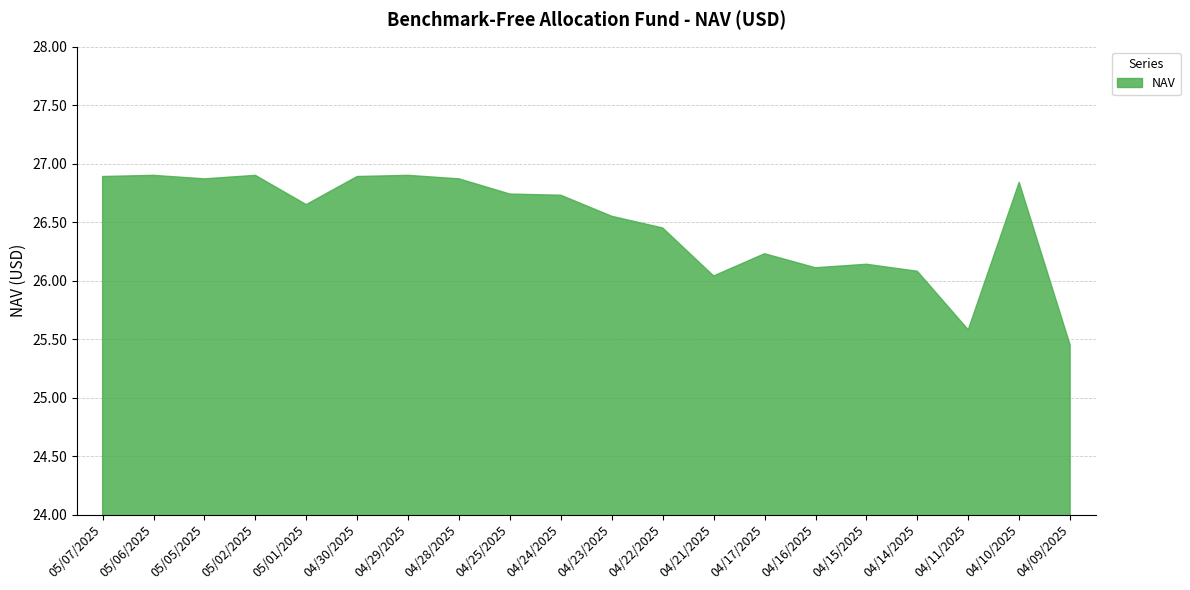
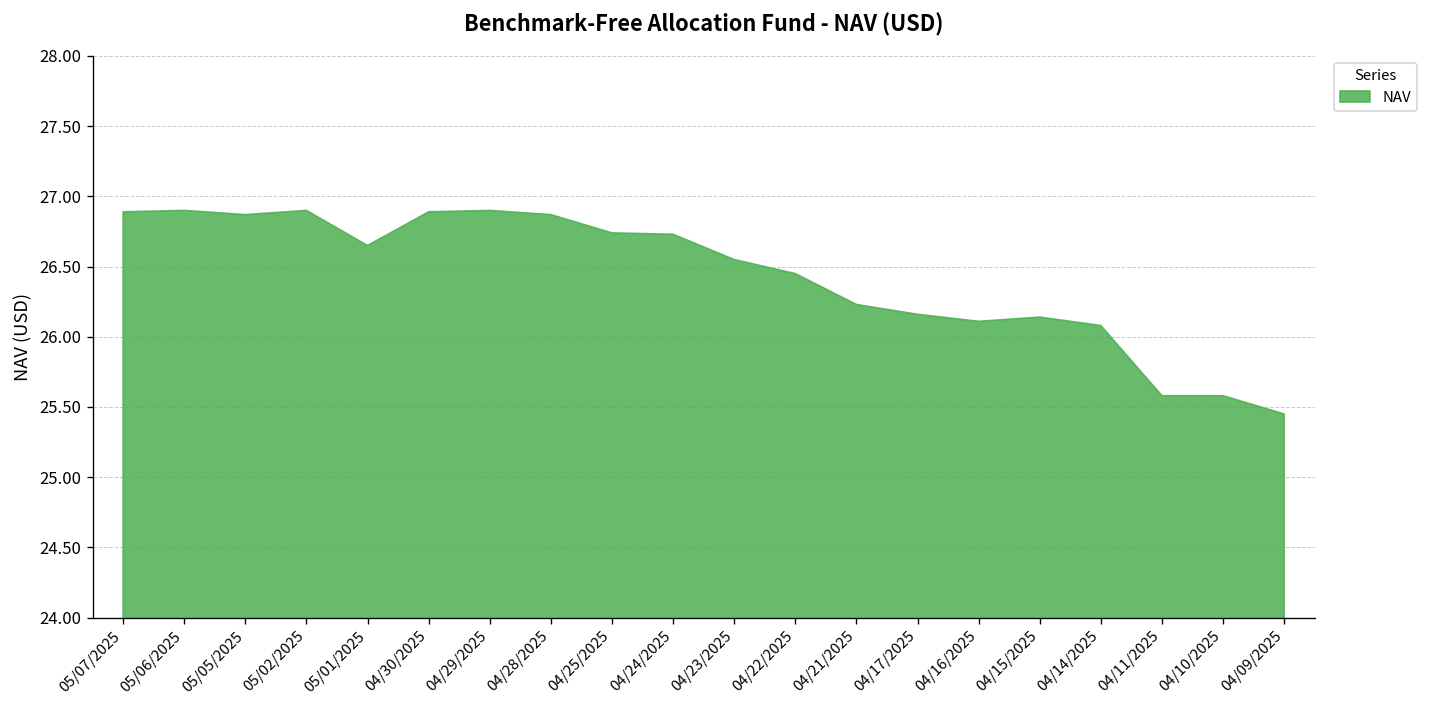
  {
    "05/07/2025": 26.89,
    "05/06/2025": 26.90,
    "05/05/2025": 26.87,
    "05/02/2025": 26.90,
    "05/01/2025": 26.65,
    "04/30/2025": 26.89,
    "04/29/2025": 26.90,
    "04/28/2025": 26.87,
    "04/25/2025": 26.74,
    "04/24/2025": 26.73,
    "04/23/2025": 26.55,
    "04/22/2025": 26.45,
-   "04/21/2025": 26.04,
-   "04/17/2025": 26.23,
+   "04/21/2025": 26.23,
+   "04/17/2025": 26.16,
    "04/16/2025": 26.11,
    "04/15/2025": 26.14,
    "04/14/2025": 26.08,
    "04/11/2025": 25.58,
-   "04/10/2025": 26.84,
+   "04/10/2025": 25.58,
    "04/09/2025": 25.45
  }
